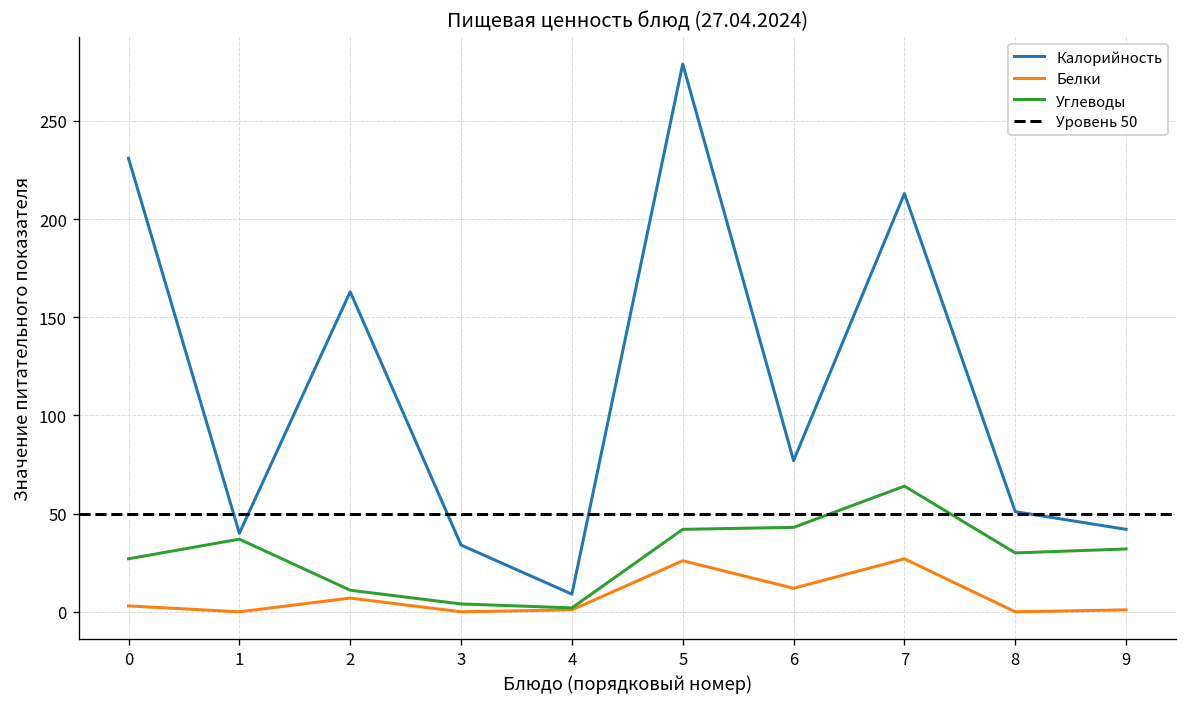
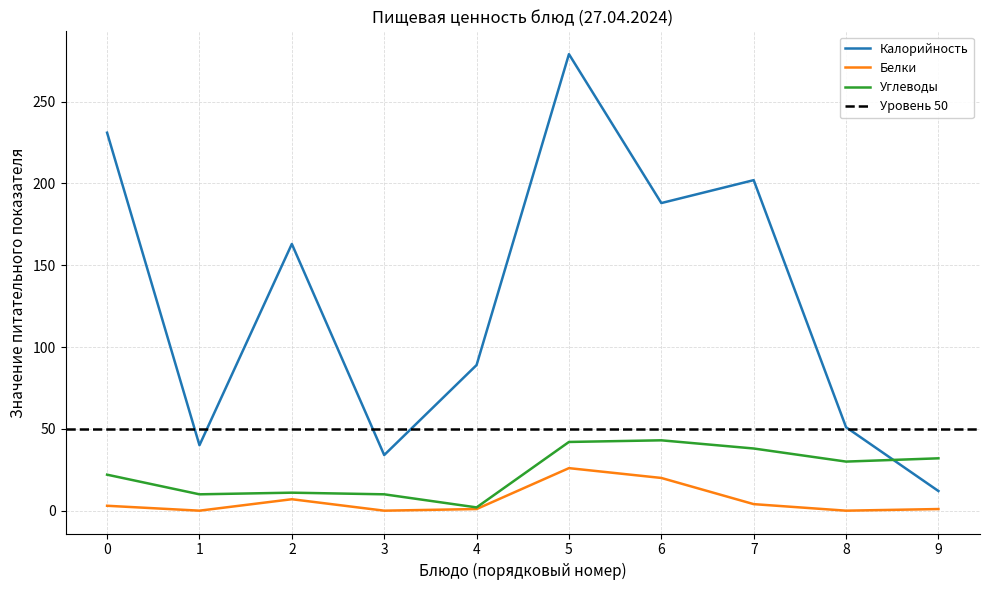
  {
    "Калорийность": {
      "0": 231,
      "1": 40,
      "2": 163,
      "3": 34,
-     "4": 9,
+     "4": 89,
      "5": 279,
-     "6": 77,
-     "7": 213,
+     "6": 188,
+     "7": 202,
      "8": 51,
-     "9": 42
+     "9": 12
    },
    "Белки": {
      "0": 3,
      "1": 0,
      "2": 7,
      "3": 0,
      "5": 26,
-     "6": 12,
-     "7": 27,
+     "6": 20,
+     "7": 4,
      "8": 0,
      "9": 1
    },
    "Углеводы": {
-     "0": 27,
-     "1": 37,
+     "0": 22,
+     "1": 10,
      "2": 11,
-     "3": 4,
+     "3": 10,
      "5": 42,
      "6": 43,
-     "7": 64,
+     "7": 38,
      "8": 30,
      "9": 32
    }
  }
